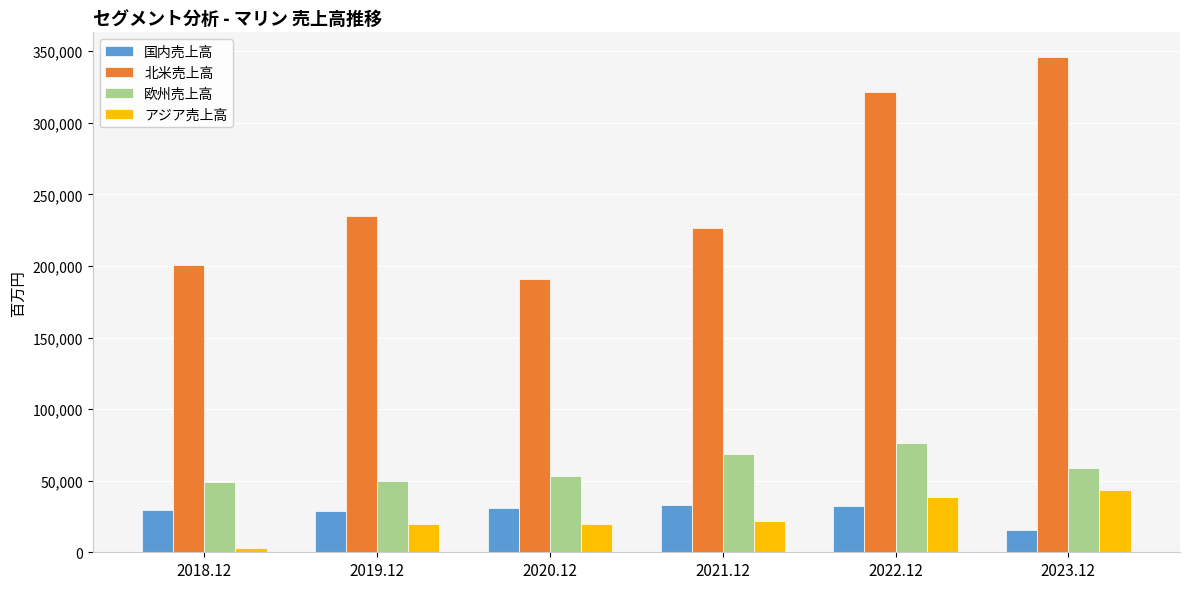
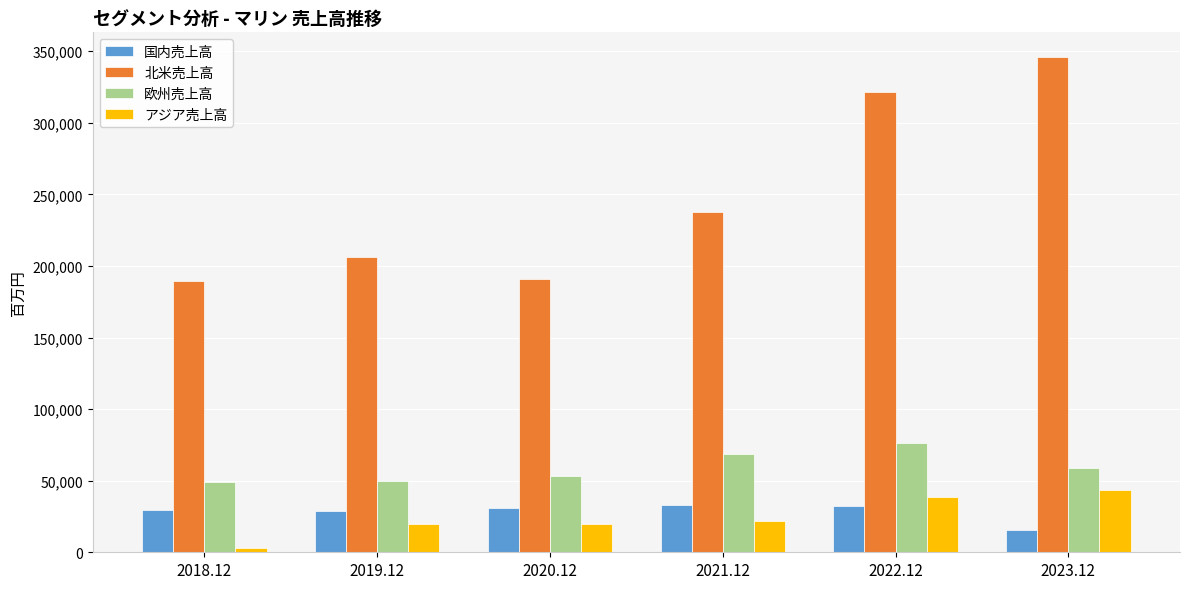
  {
    "国内売上高": {
      "2018.12": "30,000",
      "2019.12": "29,000",
      "2020.12": "31,000",
      "2021.12": "33,000",
      "2022.12": "33,000",
      "2023.12": "16,000"
    },
    "北米売上高": {
-     "2018.12": "201,000",
-     "2019.12": "235,000",
+     "2018.12": "189,000",
+     "2019.12": "206,000",
      "2020.12": "191,000",
-     "2021.12": "226,000",
+     "2021.12": "238,000",
      "2022.12": "322,000",
      "2023.12": "346,000"
    },
    "欧州売上高": {
      "2018.12": "49,000",
      "2019.12": "50,000",
      "2020.12": "53,000",
      "2021.12": "69,000",
      "2022.12": "76,000",
      "2023.12": "59,000"
    },
    "アジア売上高": {
      "2018.12": "3,000",
      "2019.12": "20,000",
      "2020.12": "20,000",
      "2021.12": "22,000",
      "2022.12": "39,000",
      "2023.12": "44,000"
    }
  }
